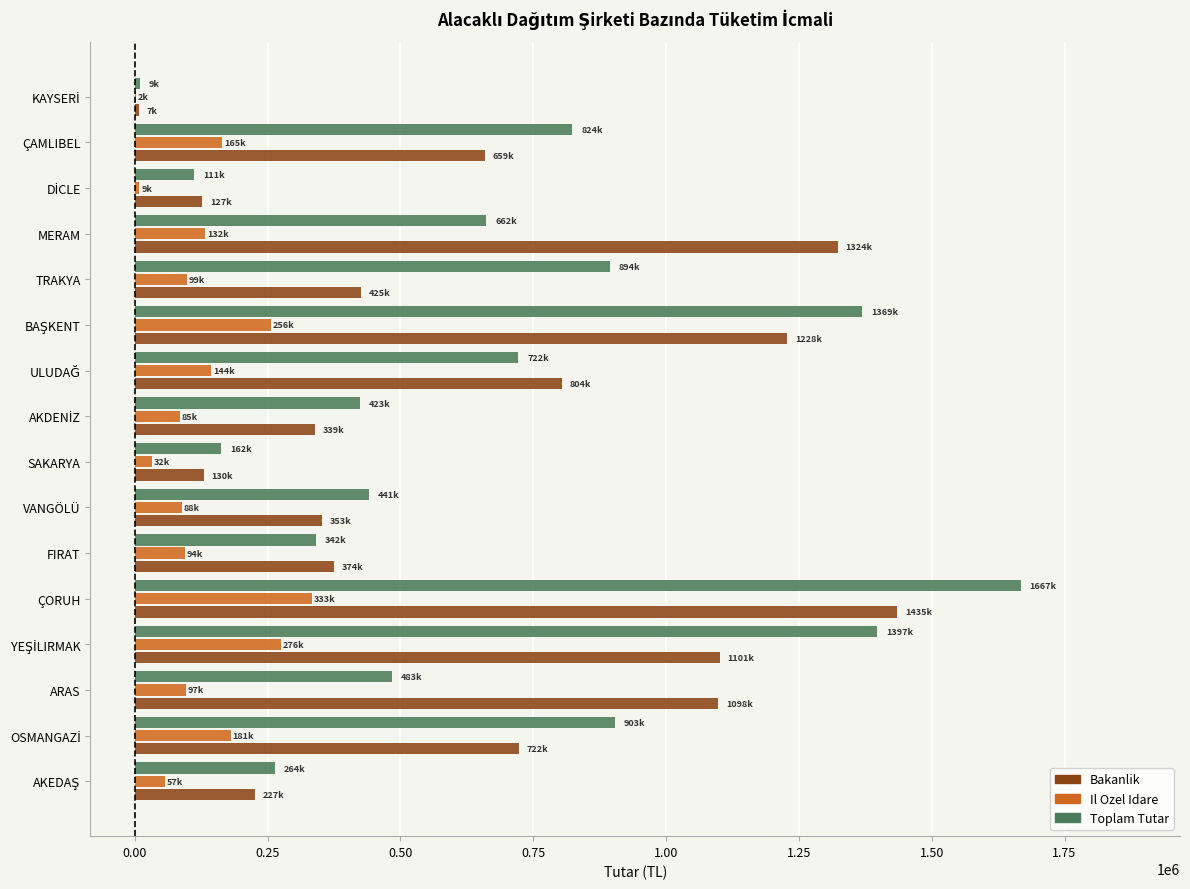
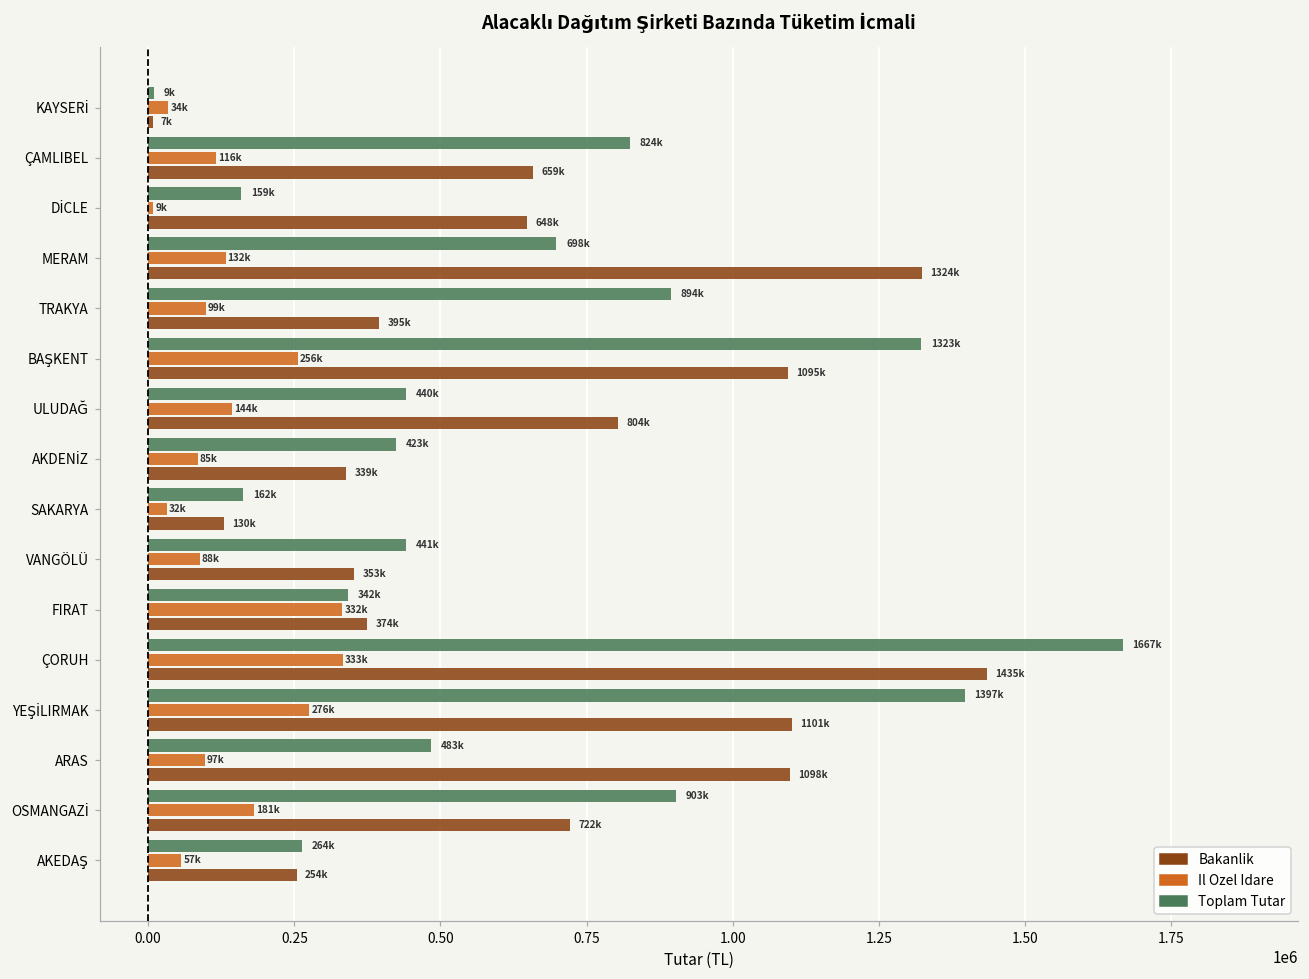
  {
    "Bakanlik": {
      "KAYSERİ": "7k",
      "ÇAMLIBEL": "659k",
-     "DİCLE": "127k",
+     "DİCLE": "648k",
      "MERAM": "1324k",
-     "TRAKYA": "425k",
-     "BAŞKENT": "1228k",
+     "TRAKYA": "395k",
+     "BAŞKENT": "1095k",
      "ULUDAĞ": "804k",
      "AKDENİZ": "339k",
      "SAKARYA": "130k",
      "VANGÖLÜ": "353k",
      "FIRAT": "374k",
      "ÇORUH": "1435k",
      "YEŞİLIRMAK": "1101k",
      "ARAS": "1098k",
      "OSMANGAZİ": "722k",
-     "AKEDAŞ": "227k"
+     "AKEDAŞ": "254k"
    },
    "Il Ozel Idare": {
-     "KAYSERİ": "2k",
-     "ÇAMLIBEL": "165k",
+     "KAYSERİ": "34k",
+     "ÇAMLIBEL": "116k",
      "DİCLE": "9k",
      "MERAM": "132k",
      "TRAKYA": "99k",
      "BAŞKENT": "256k",
      "ULUDAĞ": "144k",
      "AKDENİZ": "85k",
      "SAKARYA": "32k",
      "VANGÖLÜ": "88k",
-     "FIRAT": "94k",
+     "FIRAT": "332k",
      "ÇORUH": "333k",
      "YEŞİLIRMAK": "276k",
      "ARAS": "97k",
      "OSMANGAZİ": "181k",
      "AKEDAŞ": "57k"
    },
    "Toplam Tutar": {
      "KAYSERİ": "9k",
      "ÇAMLIBEL": "824k",
-     "DİCLE": "111k",
-     "MERAM": "662k",
+     "DİCLE": "159k",
+     "MERAM": "698k",
      "TRAKYA": "894k",
-     "BAŞKENT": "1369k",
-     "ULUDAĞ": "722k",
+     "BAŞKENT": "1323k",
+     "ULUDAĞ": "440k",
      "AKDENİZ": "423k",
      "SAKARYA": "162k",
      "VANGÖLÜ": "441k",
      "FIRAT": "342k",
      "ÇORUH": "1667k",
      "YEŞİLIRMAK": "1397k",
      "ARAS": "483k",
      "OSMANGAZİ": "903k",
      "AKEDAŞ": "264k"
    }
  }
